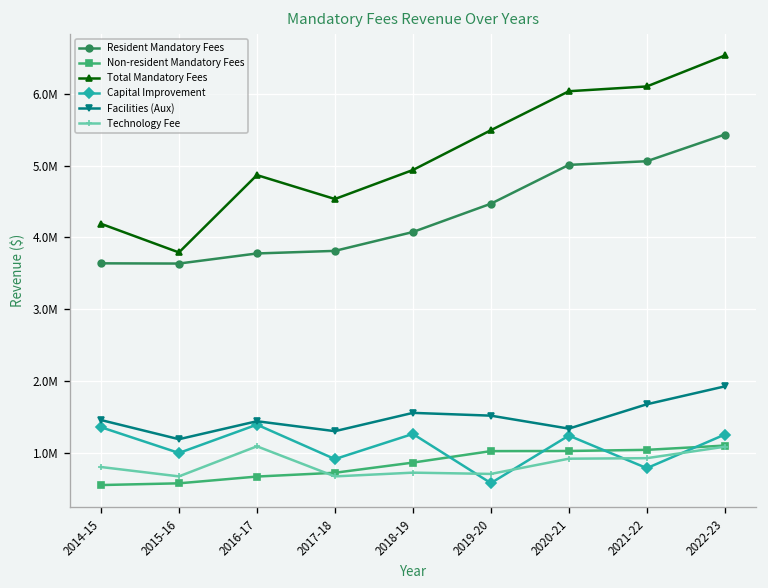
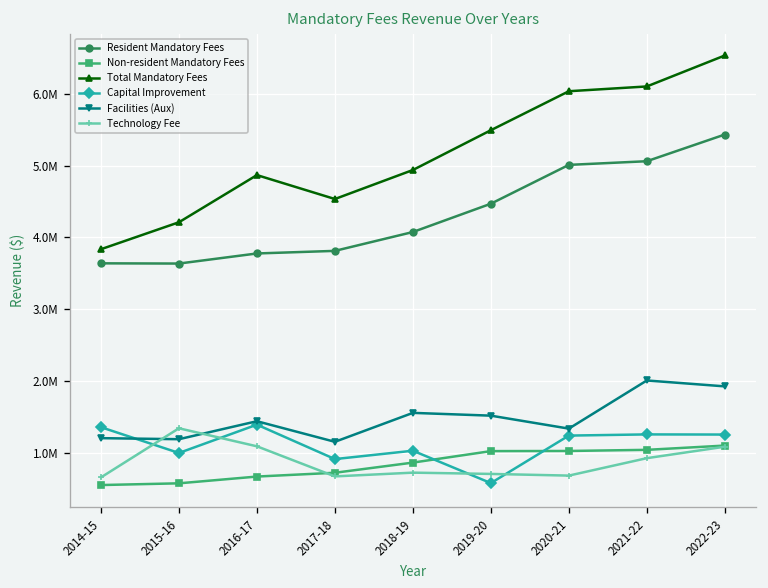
  {
    "Total Mandatory Fees": {
-     "2014-15": 4200000,
-     "2015-16": 3800000,
+     "2014-15": 3800000,
+     "2015-16": 4200000,
      "2016-17": 4900000,
      "2017-18": 4500000,
      "2018-19": 4900000,
      "2019-20": 5500000,
      "2020-21": 6000000,
      "2021-22": 6100000,
      "2022-23": 6500000
    },
    "Capital Improvement": {
      "2014-15": 1400000,
      "2015-16": 1000000,
      "2016-17": 1400000,
      "2017-18": 900000,
-     "2018-19": 1300000,
+     "2018-19": 1000000,
      "2019-20": 600000,
      "2020-21": 1200000,
-     "2021-22": 800000,
+     "2021-22": 1300000,
      "2022-23": 1300000
    },
    "Facilities (Aux)": {
-     "2014-15": 1500000,
+     "2014-15": 1200000,
      "2015-16": 1200000,
      "2016-17": 1400000,
-     "2017-18": 1300000,
+     "2017-18": 1200000,
      "2018-19": 1600000,
      "2019-20": 1500000,
      "2020-21": 1300000,
-     "2021-22": 1700000,
+     "2021-22": 2000000,
      "2022-23": 1900000
    },
    "Technology Fee": {
-     "2014-15": 800000,
-     "2015-16": 700000,
+     "2014-15": 700000,
+     "2015-16": 1300000,
      "2016-17": 1100000,
      "2017-18": 700000,
      "2018-19": 700000,
      "2019-20": 700000,
-     "2020-21": 900000,
+     "2020-21": 700000,
      "2021-22": 900000
    }
  }
